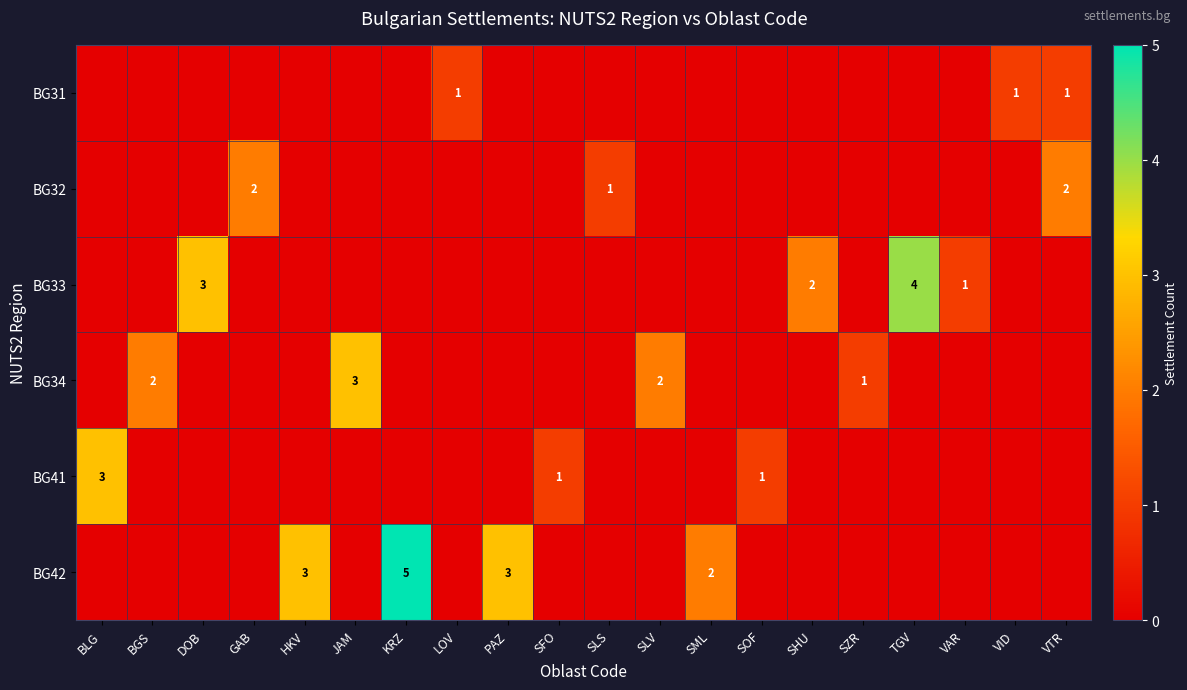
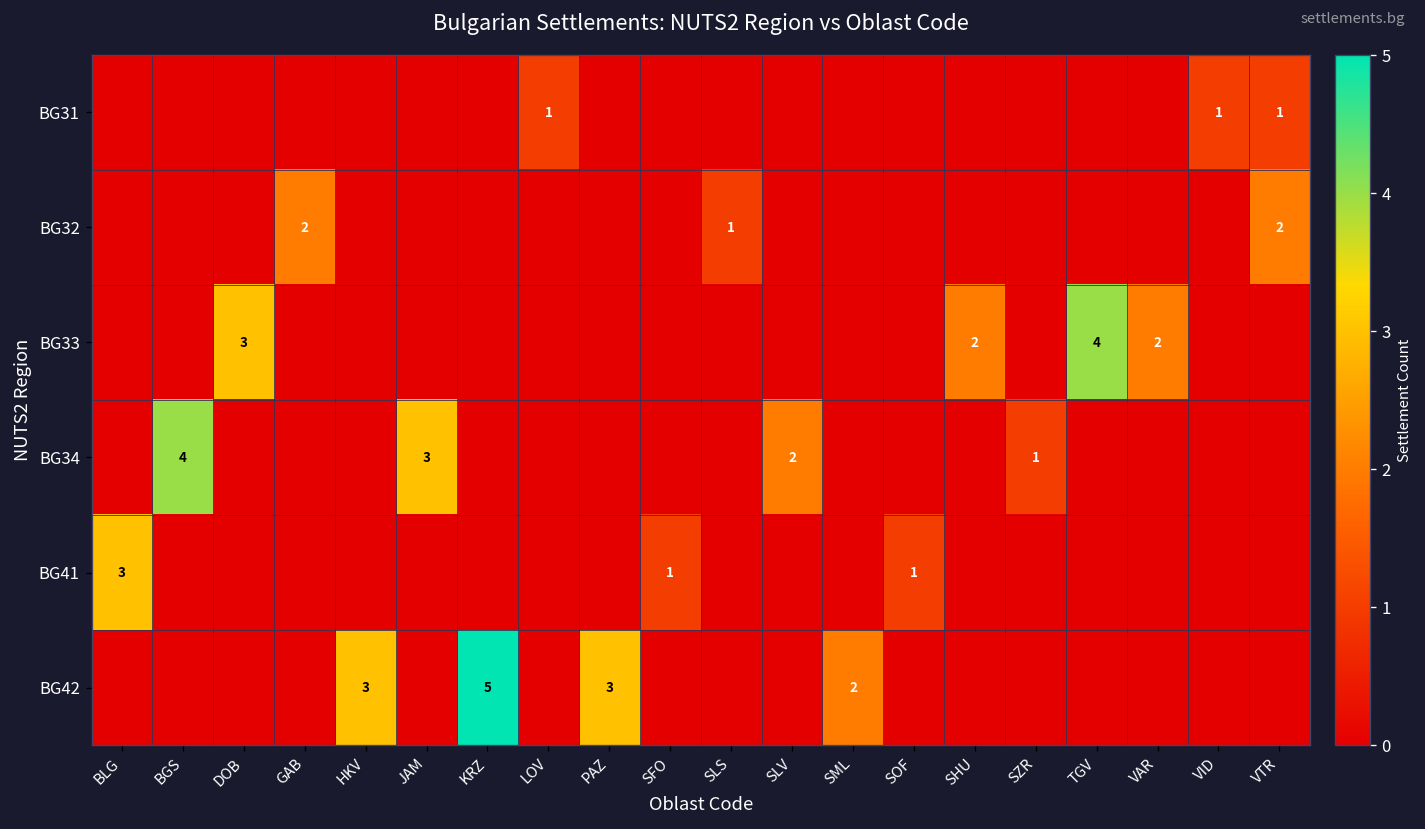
  {
    "BG31": {
      "LOV": 1,
      "VID": 1,
      "VTR": 1
    },
    "BG32": {
      "GAB": 2,
      "SLS": 1,
      "VTR": 2
    },
    "BG33": {
      "DOB": 3,
      "SHU": 2,
      "TGV": 4,
-     "VAR": 1
+     "VAR": 2
    },
    "BG34": {
-     "BGS": 2,
+     "BGS": 4,
      "JAM": 3,
      "SLV": 2,
      "SZR": 1
    },
    "BG41": {
      "BLG": 3,
      "SFO": 1,
      "SOF": 1
    },
    "BG42": {
      "HKV": 3,
      "KRZ": 5,
      "PAZ": 3,
      "SML": 2
    }
  }
